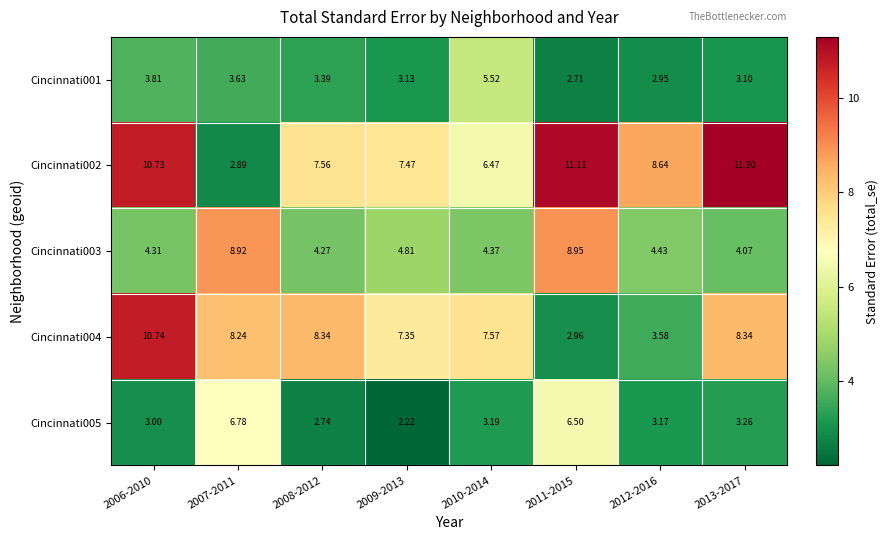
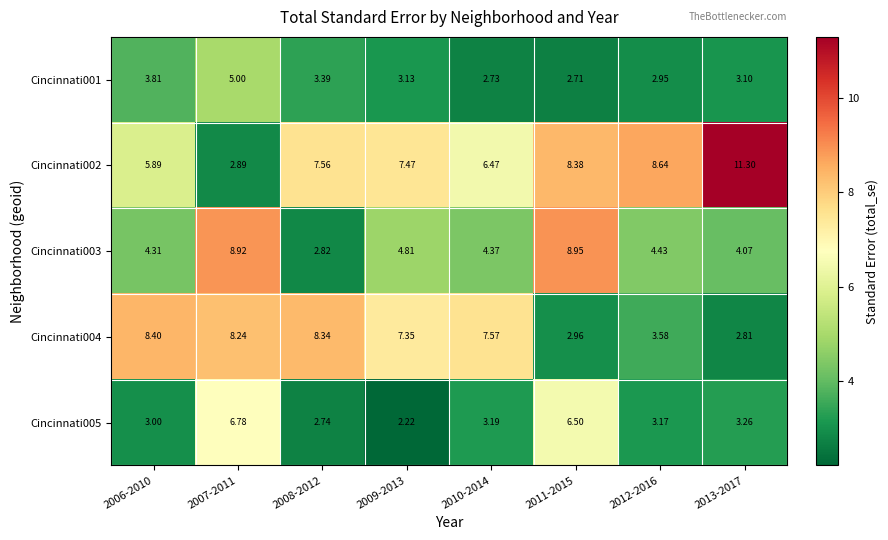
  {
    "Cincinnati001": {
      "2006-2010": 3.81,
-     "2007-2011": 3.63,
+     "2007-2011": 5.00,
      "2008-2012": 3.39,
      "2009-2013": 3.13,
-     "2010-2014": 5.52,
+     "2010-2014": 2.73,
      "2011-2015": 2.71,
      "2012-2016": 2.95,
      "2013-2017": 3.10
    },
    "Cincinnati002": {
-     "2006-2010": 10.73,
+     "2006-2010": 5.89,
      "2007-2011": 2.89,
      "2008-2012": 7.56,
      "2009-2013": 7.47,
      "2010-2014": 6.47,
-     "2011-2015": 11.11,
+     "2011-2015": 8.38,
      "2012-2016": 8.64,
      "2013-2017": 11.30
    },
    "Cincinnati003": {
      "2006-2010": 4.31,
      "2007-2011": 8.92,
-     "2008-2012": 4.27,
+     "2008-2012": 2.82,
      "2009-2013": 4.81,
      "2010-2014": 4.37,
      "2011-2015": 8.95,
      "2012-2016": 4.43,
      "2013-2017": 4.07
    },
    "Cincinnati004": {
-     "2006-2010": 10.74,
+     "2006-2010": 8.40,
      "2007-2011": 8.24,
      "2008-2012": 8.34,
      "2009-2013": 7.35,
      "2010-2014": 7.57,
      "2011-2015": 2.96,
      "2012-2016": 3.58,
-     "2013-2017": 8.34
+     "2013-2017": 2.81
    },
    "Cincinnati005": {
      "2006-2010": 3.00,
      "2007-2011": 6.78,
      "2008-2012": 2.74,
      "2009-2013": 2.22,
      "2010-2014": 3.19,
      "2011-2015": 6.50,
      "2012-2016": 3.17,
      "2013-2017": 3.26
    }
  }
